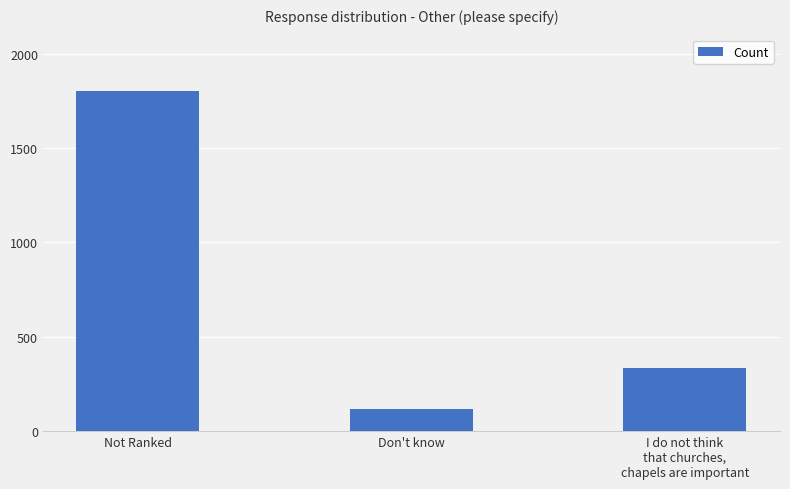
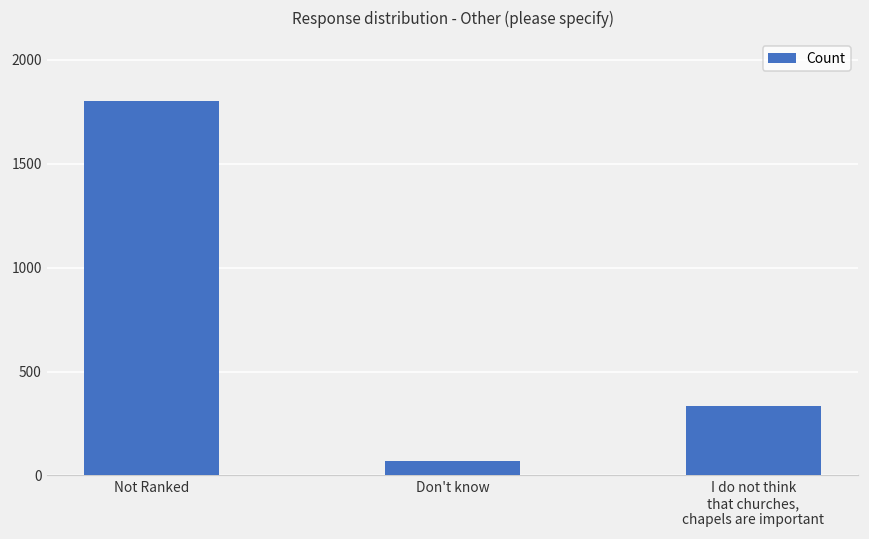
  {
    "Not Ranked": 1800,
-   "Don't know": 120,
+   "Don't know": 70,
    "I do not think that churches, chapels are important": 340
  }
